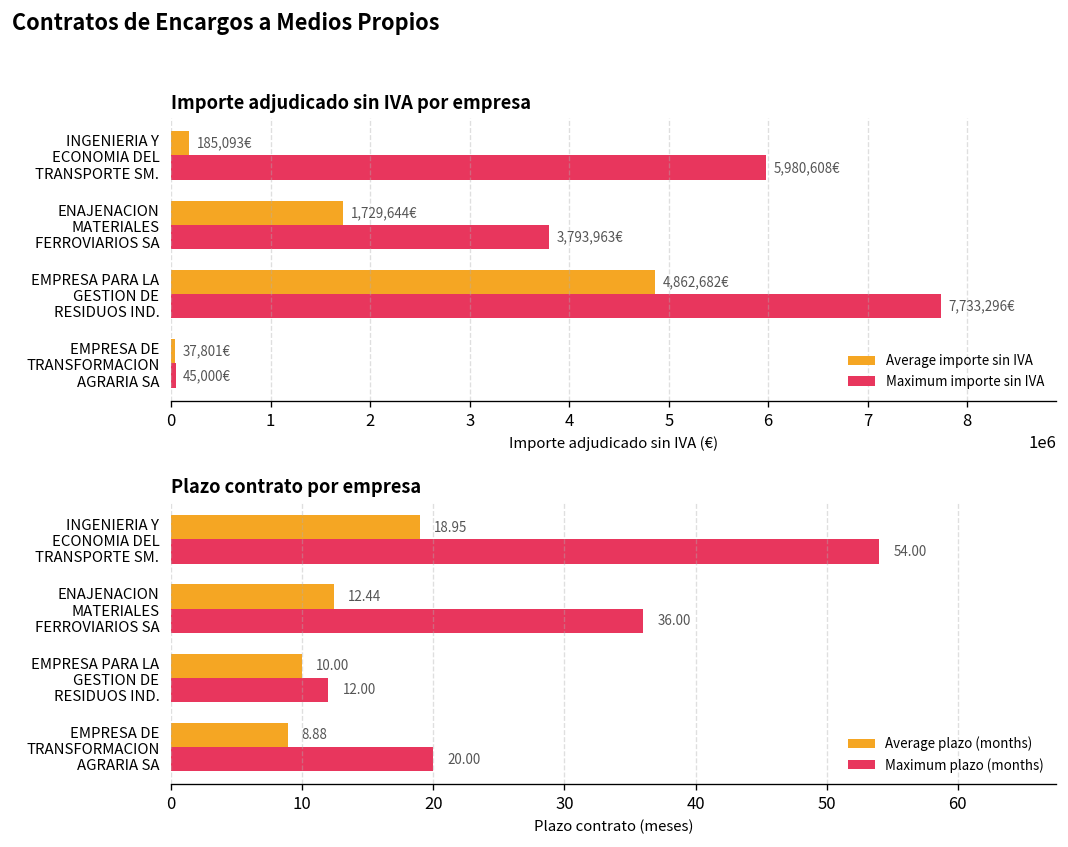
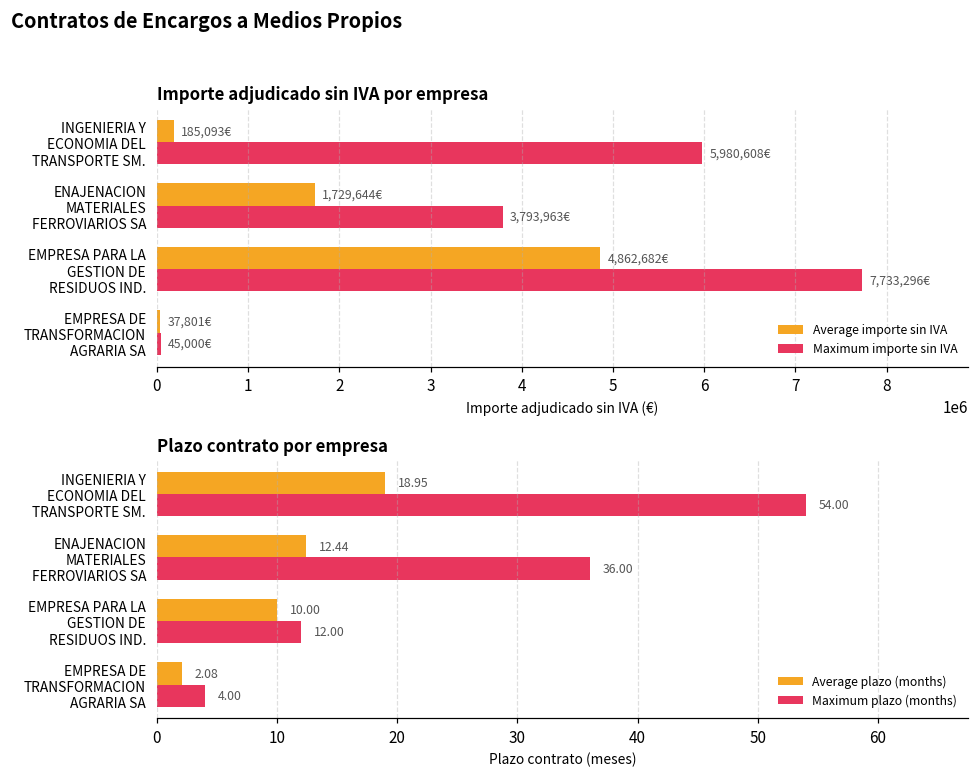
  {
    "Importe adjudicado sin IVA por empresa": {
      "Average importe sin IVA": {
        "INGENIERIA Y ECONOMIA DEL TRANSPORTE SM.": "185,093€",
        "ENAJENACION MATERIALES FERROVIARIOS SA": "1,729,644€",
        "EMPRESA PARA LA GESTION DE RESIDUOS IND.": "4,862,682€",
        "EMPRESA DE TRANSFORMACION AGRARIA SA": "37,801€"
      },
      "Maximum importe sin IVA": {
        "INGENIERIA Y ECONOMIA DEL TRANSPORTE SM.": "5,980,608€",
        "ENAJENACION MATERIALES FERROVIARIOS SA": "3,793,963€",
        "EMPRESA PARA LA GESTION DE RESIDUOS IND.": "7,733,296€",
        "EMPRESA DE TRANSFORMACION AGRARIA SA": "45,000€"
      }
    },
    "Plazo contrato por empresa": {
      "Average plazo (months)": {
        "INGENIERIA Y ECONOMIA DEL TRANSPORTE SM.": "18.95",
        "ENAJENACION MATERIALES FERROVIARIOS SA": "12.44",
        "EMPRESA PARA LA GESTION DE RESIDUOS IND.": "10.00",
-       "EMPRESA DE TRANSFORMACION AGRARIA SA": "8.88"
+       "EMPRESA DE TRANSFORMACION AGRARIA SA": "2.08"
      },
      "Maximum plazo (months)": {
        "INGENIERIA Y ECONOMIA DEL TRANSPORTE SM.": "54.00",
        "ENAJENACION MATERIALES FERROVIARIOS SA": "36.00",
        "EMPRESA PARA LA GESTION DE RESIDUOS IND.": "12.00",
-       "EMPRESA DE TRANSFORMACION AGRARIA SA": "20.00"
+       "EMPRESA DE TRANSFORMACION AGRARIA SA": "4.00"
      }
    }
  }
